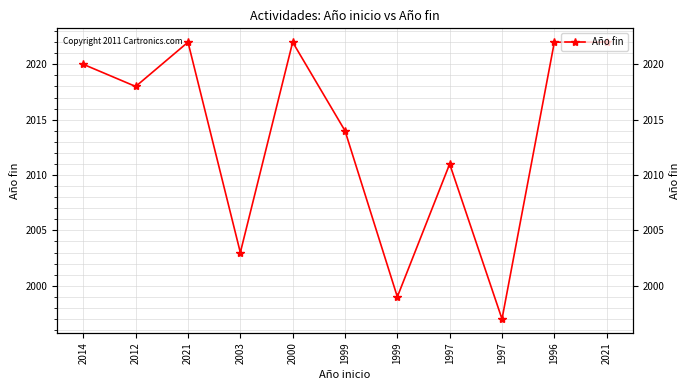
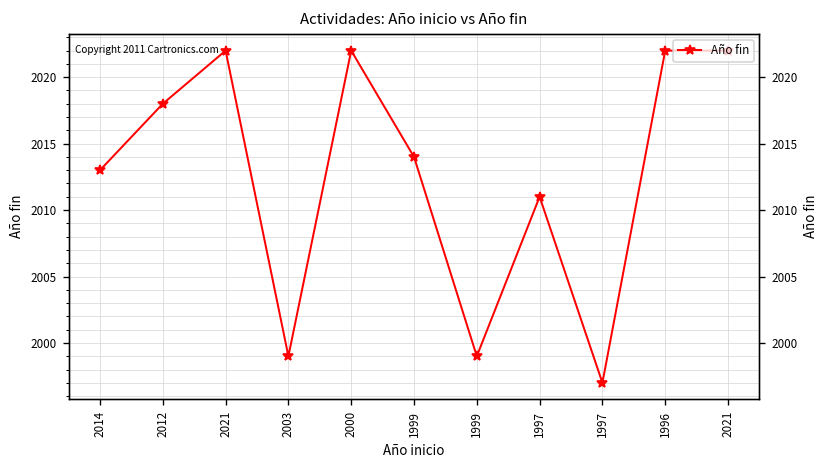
  {
-   "2014": 2020,
+   "2014": 2013,
    "2012": 2018,
-   "2003": 2003,
+   "2003": 1999,
    "2000": 2022,
    "1996": 2022
  }
